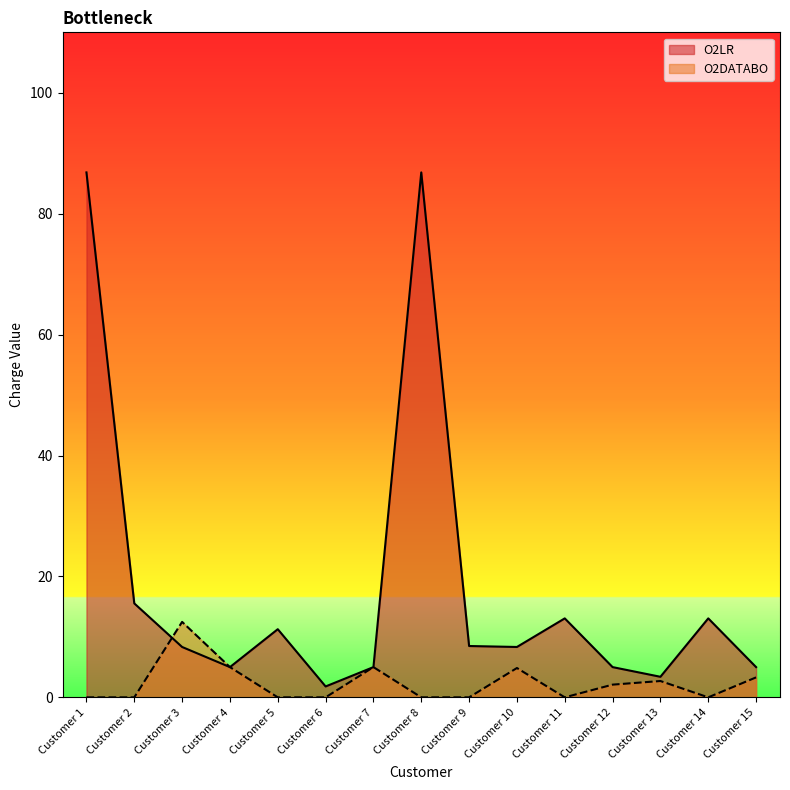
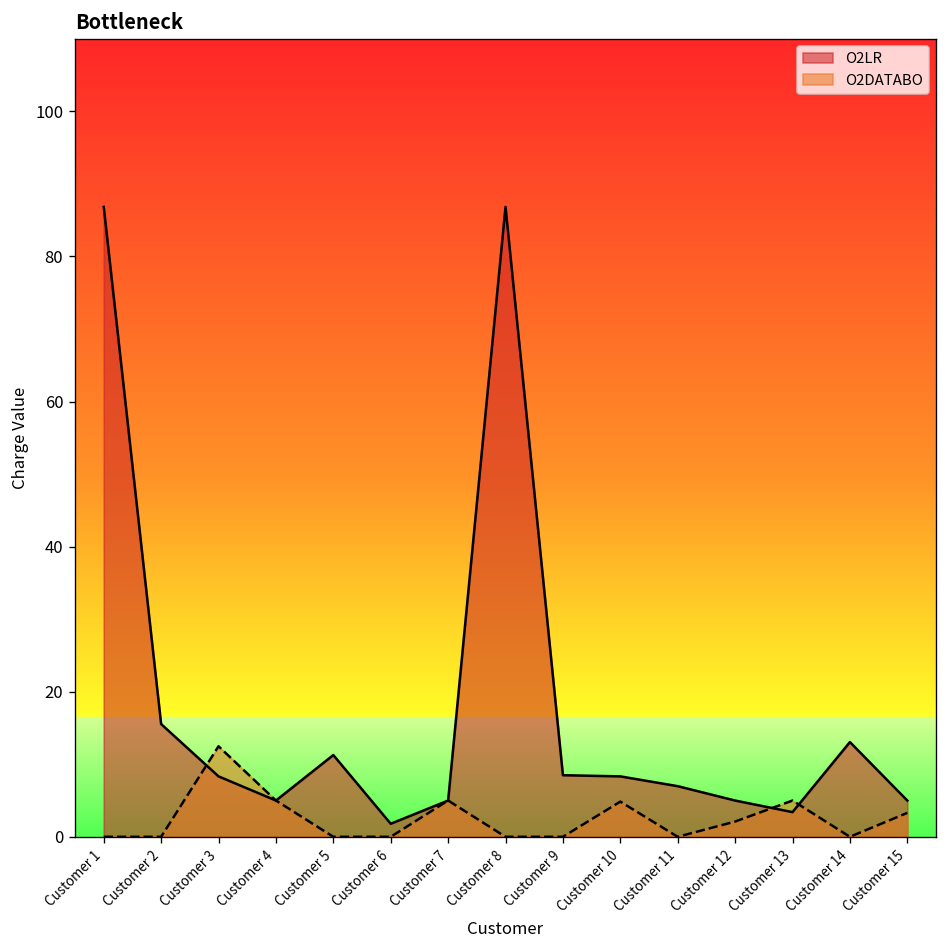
  {
    "O2LR": {
      "Customer 1": 87,
      "Customer 2": 16,
      "Customer 3": 8,
      "Customer 5": 11,
      "Customer 6": 2,
      "Customer 8": 87,
      "Customer 9": 8,
      "Customer 10": 8,
-     "Customer 11": 13,
+     "Customer 11": 7,
      "Customer 12": 5,
      "Customer 13": 3,
      "Customer 14": 13,
      "Customer 15": 5
    },
    "O2DATABO": {
      "Customer 1": 0,
      "Customer 2": 0,
      "Customer 3": 12,
      "Customer 5": 0,
      "Customer 6": 0,
      "Customer 8": 0,
      "Customer 9": 0,
      "Customer 10": 5,
      "Customer 11": 0,
      "Customer 12": 2,
-     "Customer 13": 3,
+     "Customer 13": 5,
      "Customer 14": 0,
      "Customer 15": 3
    }
  }
